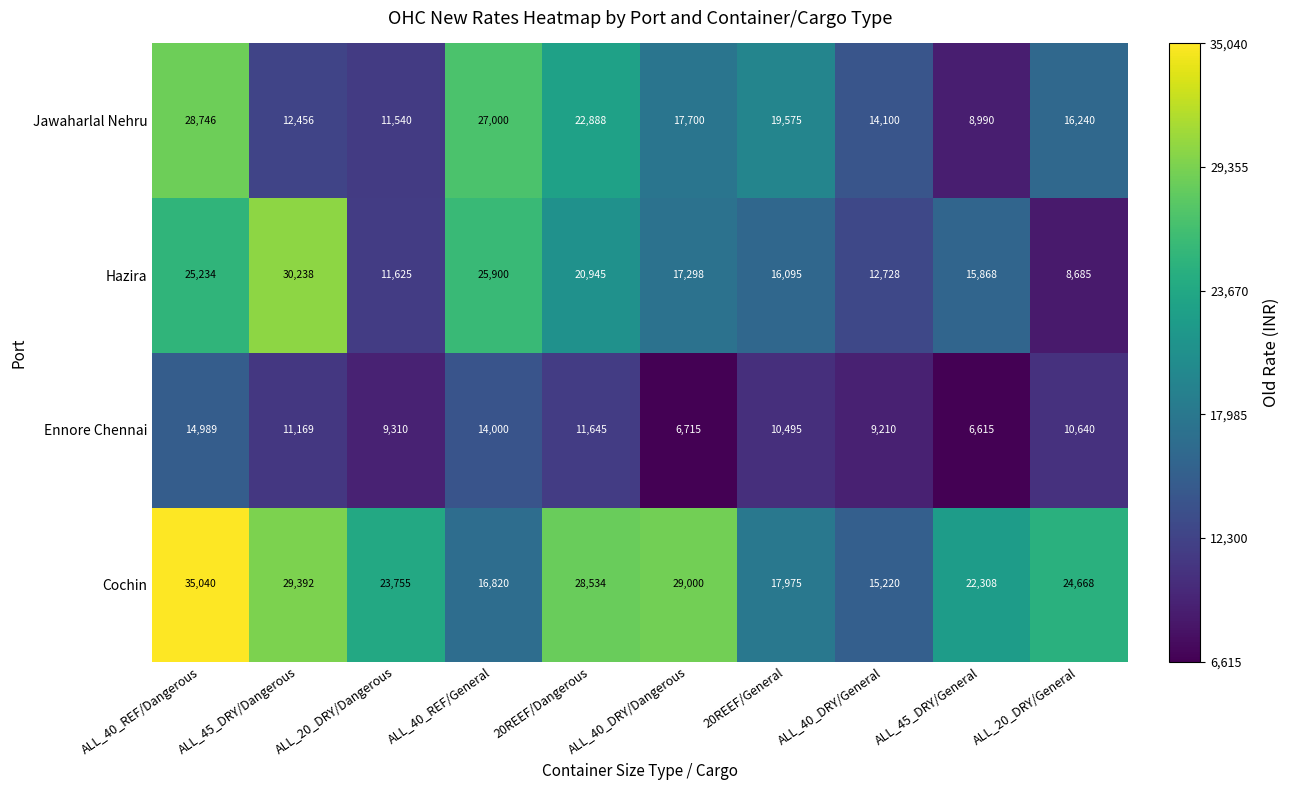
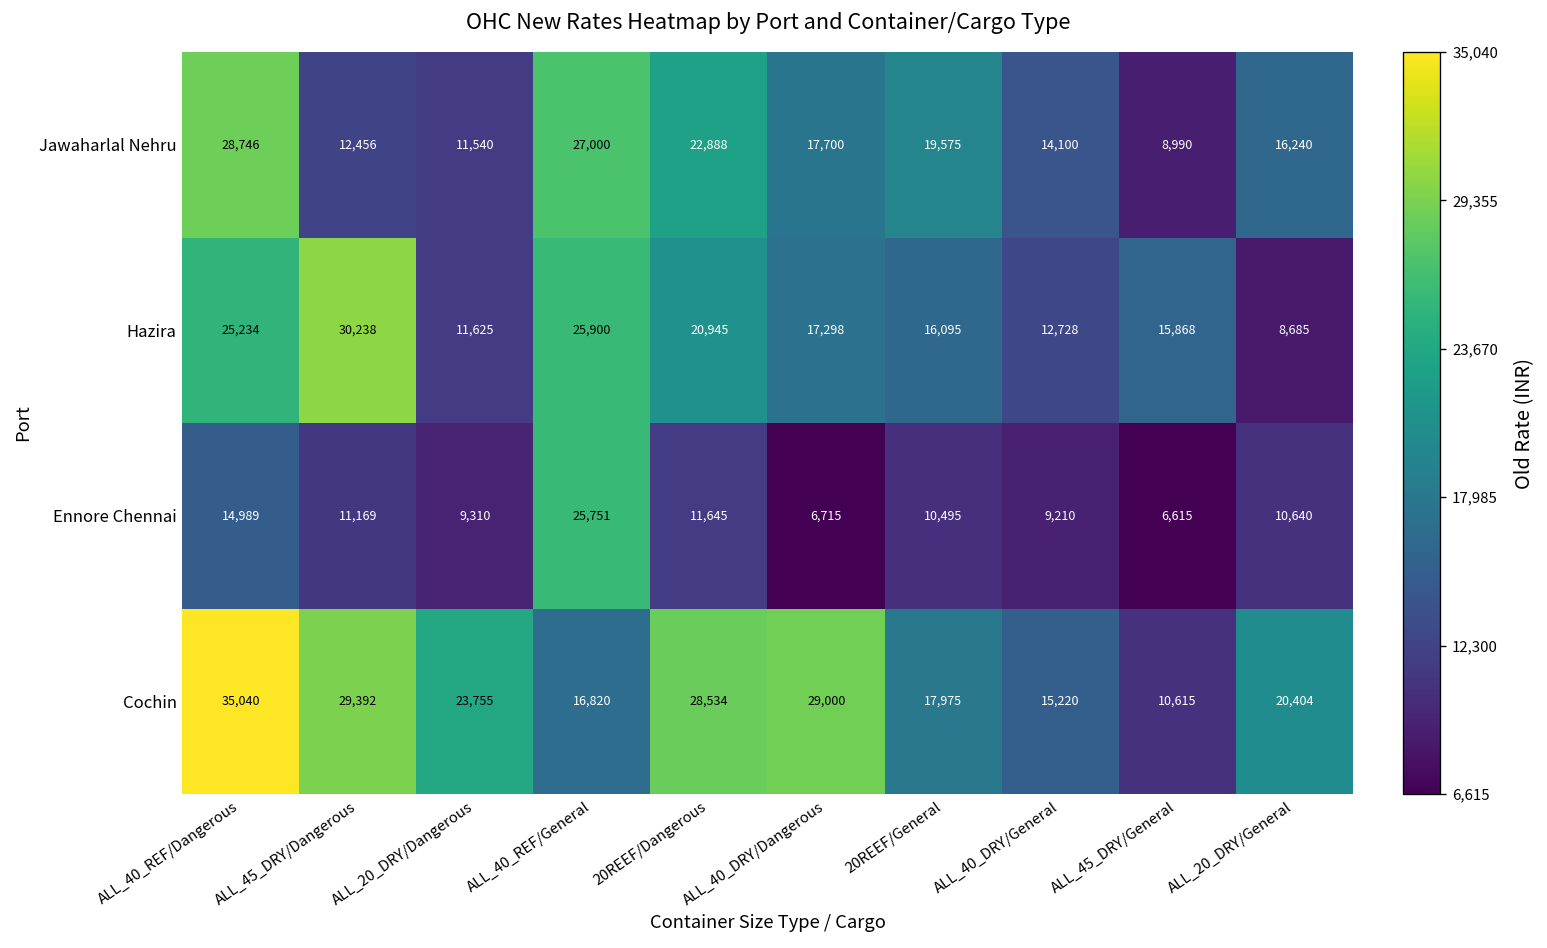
  {
    "Jawaharlal Nehru": {
      "ALL_40_REF/Dangerous": "28,746",
      "ALL_45_DRY/Dangerous": "12,456",
      "ALL_20_DRY/Dangerous": "11,540",
      "ALL_40_REF/General": "27,000",
      "20REEF/Dangerous": "22,888",
      "ALL_40_DRY/Dangerous": "17,700",
      "20REEF/General": "19,575",
      "ALL_40_DRY/General": "14,100",
      "ALL_45_DRY/General": "8,990",
      "ALL_20_DRY/General": "16,240"
    },
    "Hazira": {
      "ALL_40_REF/Dangerous": "25,234",
      "ALL_45_DRY/Dangerous": "30,238",
      "ALL_20_DRY/Dangerous": "11,625",
      "ALL_40_REF/General": "25,900",
      "20REEF/Dangerous": "20,945",
      "ALL_40_DRY/Dangerous": "17,298",
      "20REEF/General": "16,095",
      "ALL_40_DRY/General": "12,728",
      "ALL_45_DRY/General": "15,868",
      "ALL_20_DRY/General": "8,685"
    },
    "Ennore Chennai": {
      "ALL_40_REF/Dangerous": "14,989",
      "ALL_45_DRY/Dangerous": "11,169",
      "ALL_20_DRY/Dangerous": "9,310",
-     "ALL_40_REF/General": "14,000",
+     "ALL_40_REF/General": "25,751",
      "20REEF/Dangerous": "11,645",
      "ALL_40_DRY/Dangerous": "6,715",
      "20REEF/General": "10,495",
      "ALL_40_DRY/General": "9,210",
      "ALL_45_DRY/General": "6,615",
      "ALL_20_DRY/General": "10,640"
    },
    "Cochin": {
      "ALL_40_REF/Dangerous": "35,040",
      "ALL_45_DRY/Dangerous": "29,392",
      "ALL_20_DRY/Dangerous": "23,755",
      "ALL_40_REF/General": "16,820",
      "20REEF/Dangerous": "28,534",
      "ALL_40_DRY/Dangerous": "29,000",
      "20REEF/General": "17,975",
      "ALL_40_DRY/General": "15,220",
-     "ALL_45_DRY/General": "22,308",
-     "ALL_20_DRY/General": "24,668"
+     "ALL_45_DRY/General": "10,615",
+     "ALL_20_DRY/General": "20,404"
    }
  }
